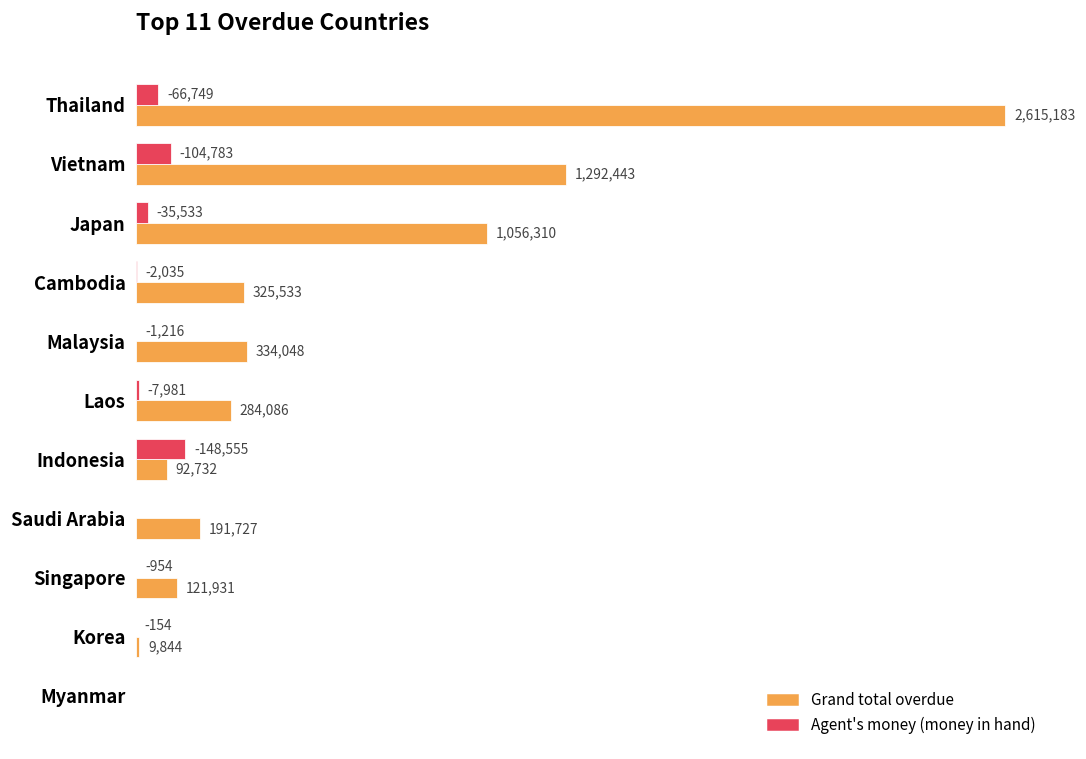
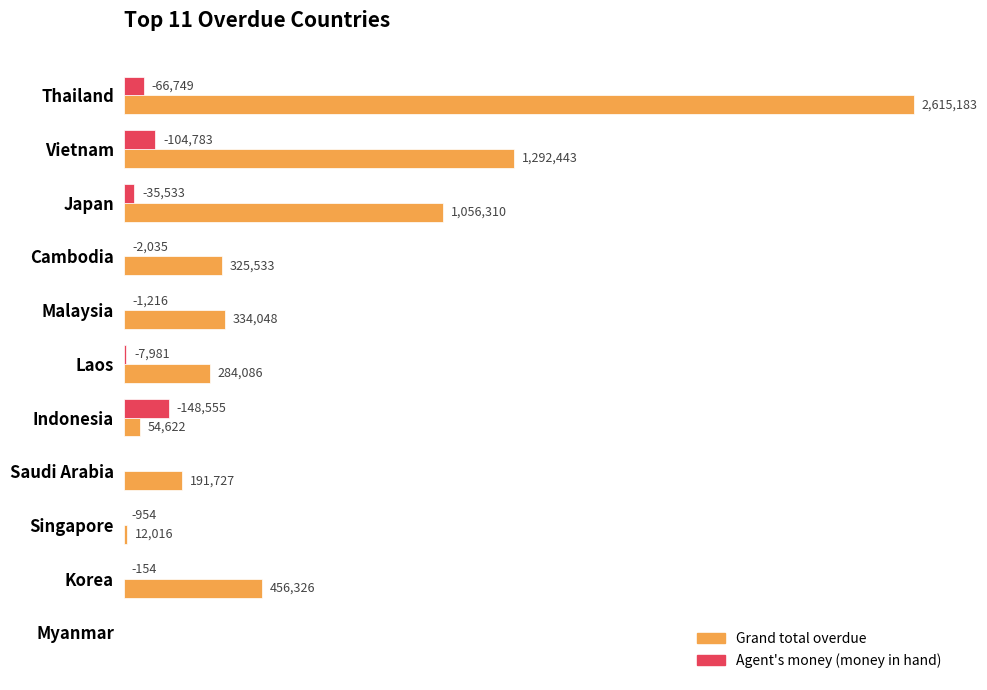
  {
    "Grand total overdue": {
      "Thailand": "2,615,183",
      "Vietnam": "1,292,443",
      "Japan": "1,056,310",
      "Cambodia": "325,533",
      "Malaysia": "334,048",
      "Laos": "284,086",
-     "Indonesia": "92,732",
+     "Indonesia": "54,622",
      "Saudi Arabia": "191,727",
-     "Singapore": "121,931",
-     "Korea": "9,844"
+     "Singapore": "12,016",
+     "Korea": "456,326"
    }
  }
